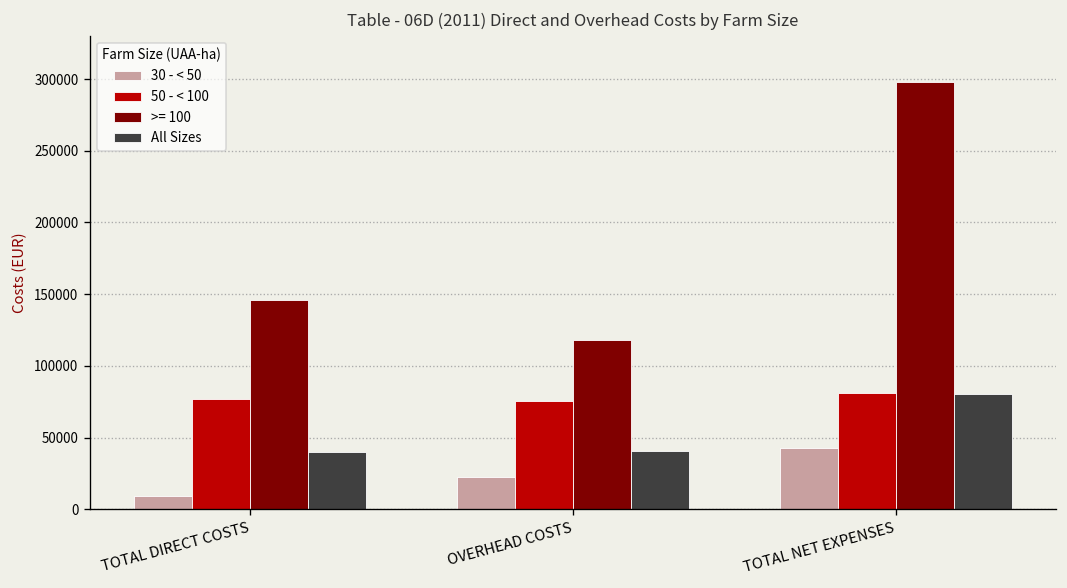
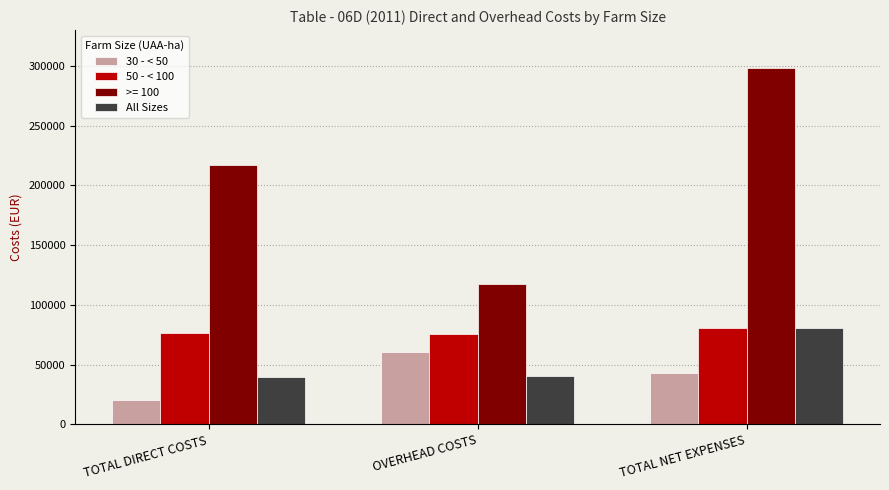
  {
    "30 - < 50": {
-     "TOTAL DIRECT COSTS": 9000,
-     "OVERHEAD COSTS": 23000,
+     "TOTAL DIRECT COSTS": 20000,
+     "OVERHEAD COSTS": 60000,
      "TOTAL NET EXPENSES": 43000
    },
    "50 - < 100": {
      "TOTAL DIRECT COSTS": 77000,
      "OVERHEAD COSTS": 75000,
      "TOTAL NET EXPENSES": 81000
    },
    ">= 100": {
-     "TOTAL DIRECT COSTS": 146000,
+     "TOTAL DIRECT COSTS": 217000,
      "OVERHEAD COSTS": 118000,
      "TOTAL NET EXPENSES": 298000
    },
    "All Sizes": {
      "TOTAL DIRECT COSTS": 40000,
      "OVERHEAD COSTS": 41000,
      "TOTAL NET EXPENSES": 81000
    }
  }
